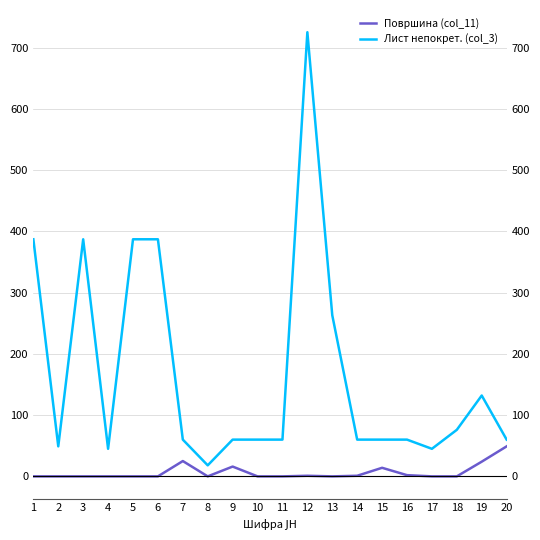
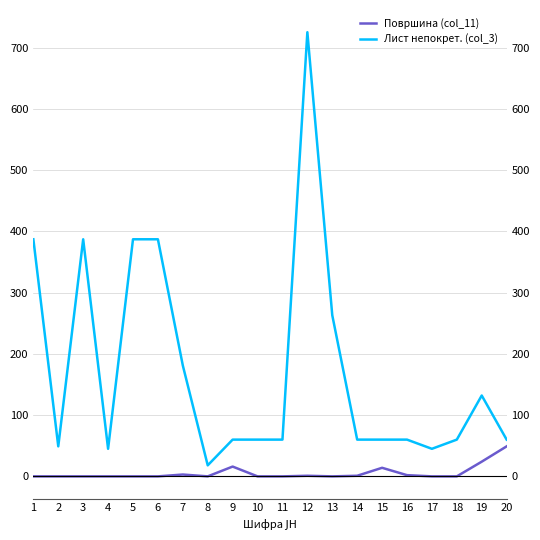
  {
    "Површина (col_11)": {
      "1": 0,
      "2": 0,
      "3": 0,
      "4": 0,
      "5": 0,
      "6": 0,
-     "7": 30,
+     "7": 0,
      "8": 0,
      "9": 20,
      "10": 0,
      "11": 0,
      "12": 0,
      "13": 0,
      "14": 0,
      "15": 10,
      "16": 0,
      "17": 0,
      "18": 0,
      "19": 20,
      "20": 50
    },
    "Лист непокрет. (col_3)": {
      "1": 390,
      "2": 50,
      "3": 390,
      "4": 50,
      "5": 390,
      "6": 390,
-     "7": 60,
+     "7": 180,
      "8": 20,
      "9": 60,
      "10": 60,
      "11": 60,
      "12": 730,
      "13": 260,
      "14": 60,
      "15": 60,
      "16": 60,
      "17": 50,
-     "18": 80,
+     "18": 60,
      "19": 130,
      "20": 60
    }
  }
